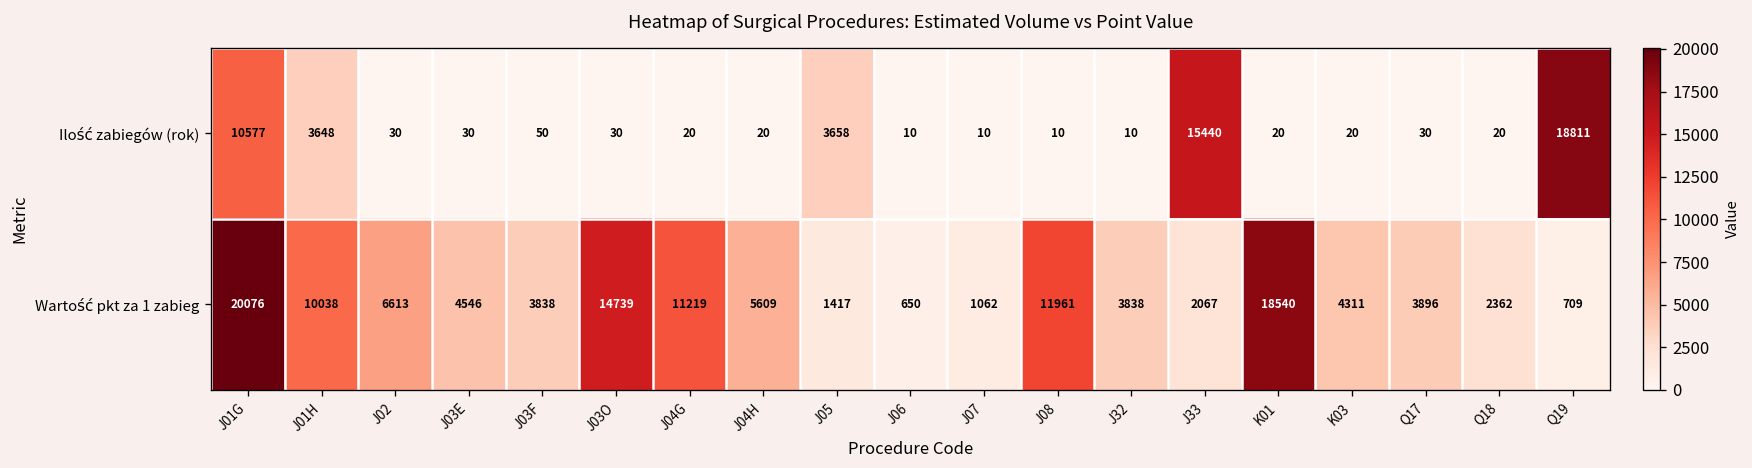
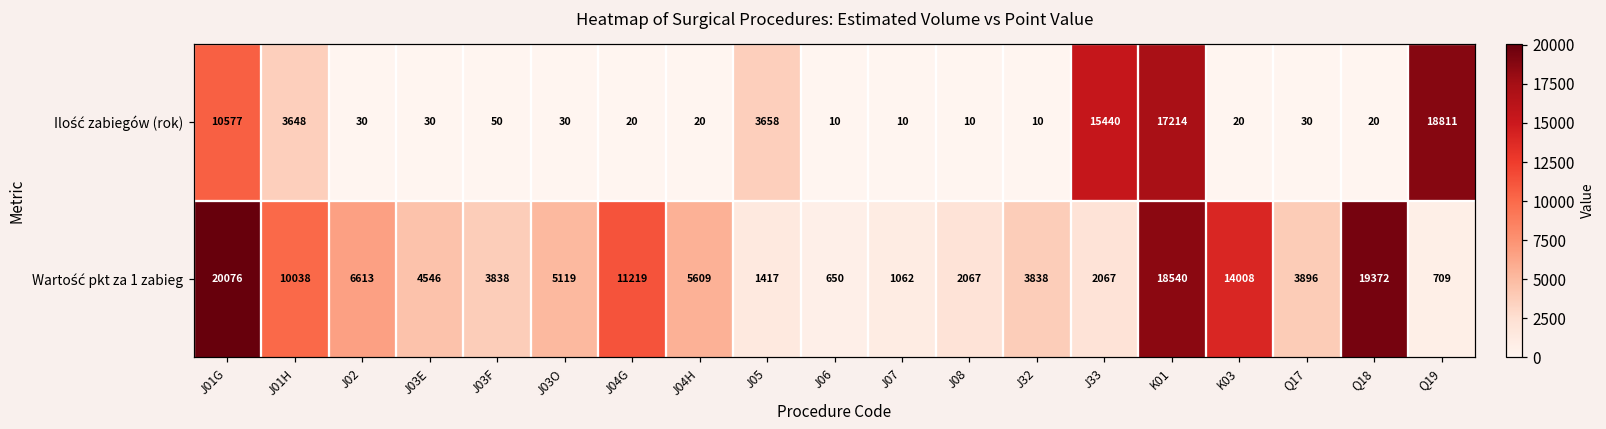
  {
    "Ilość zabiegów (rok)": {
      "J01G": 10577,
      "J01H": 3648,
      "J02": 30,
      "J03E": 30,
      "J03F": 50,
      "J03O": 30,
      "J04G": 20,
      "J04H": 20,
      "J05": 3658,
      "J06": 10,
      "J07": 10,
      "J08": 10,
      "J32": 10,
      "J33": 15440,
-     "K01": 20,
+     "K01": 17214,
      "K03": 20,
      "Q17": 30,
      "Q18": 20,
      "Q19": 18811
    },
    "Wartość pkt za 1 zabieg": {
      "J01G": 20076,
      "J01H": 10038,
      "J02": 6613,
      "J03E": 4546,
      "J03F": 3838,
-     "J03O": 14739,
+     "J03O": 5119,
      "J04G": 11219,
      "J04H": 5609,
      "J05": 1417,
      "J06": 650,
      "J07": 1062,
-     "J08": 11961,
+     "J08": 2067,
      "J32": 3838,
      "J33": 2067,
      "K01": 18540,
-     "K03": 4311,
+     "K03": 14008,
      "Q17": 3896,
-     "Q18": 2362,
+     "Q18": 19372,
      "Q19": 709
    }
  }
